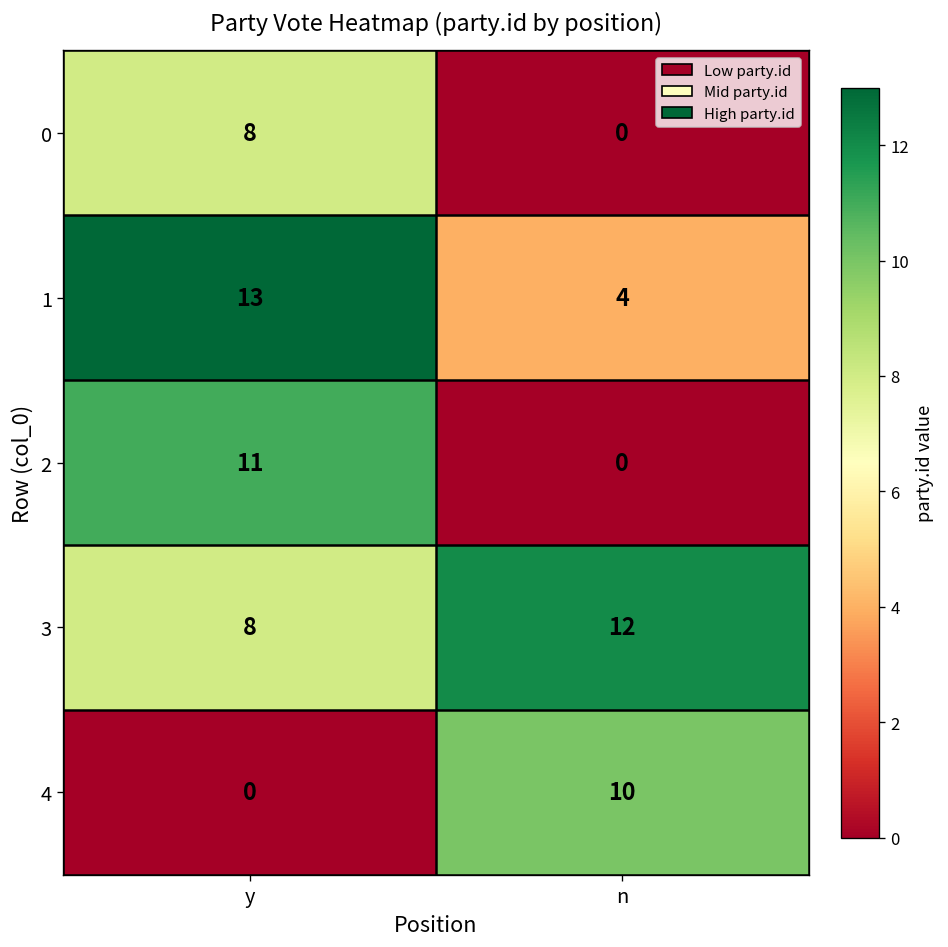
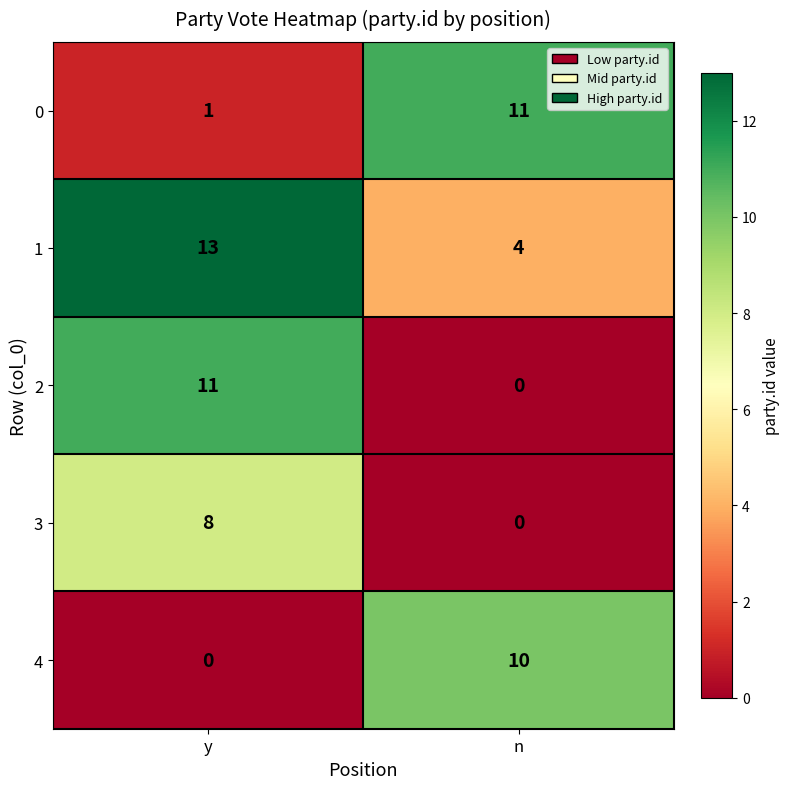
  {
    "0": {
-     "y": 8,
-     "n": 0
+     "y": 1,
+     "n": 11
    },
    "1": {
      "y": 13,
      "n": 4
    },
    "2": {
      "y": 11,
      "n": 0
    },
    "3": {
      "y": 8,
-     "n": 12
+     "n": 0
    },
    "4": {
      "y": 0,
      "n": 10
    }
  }
